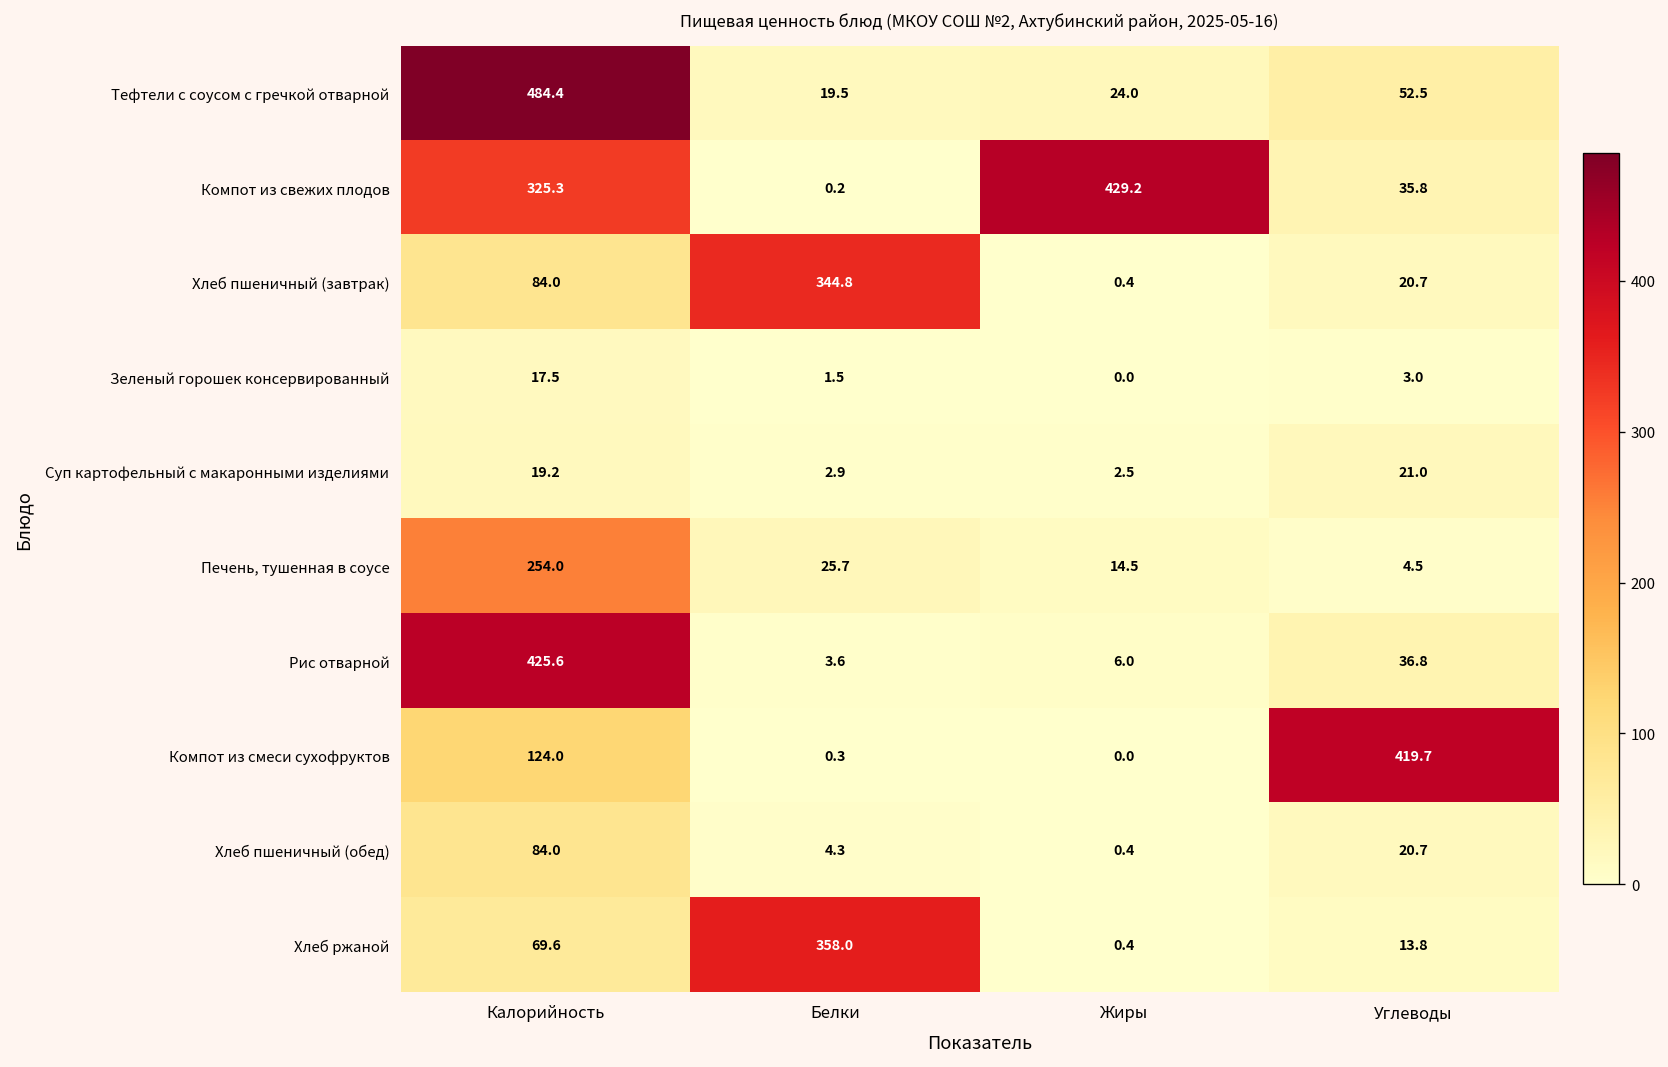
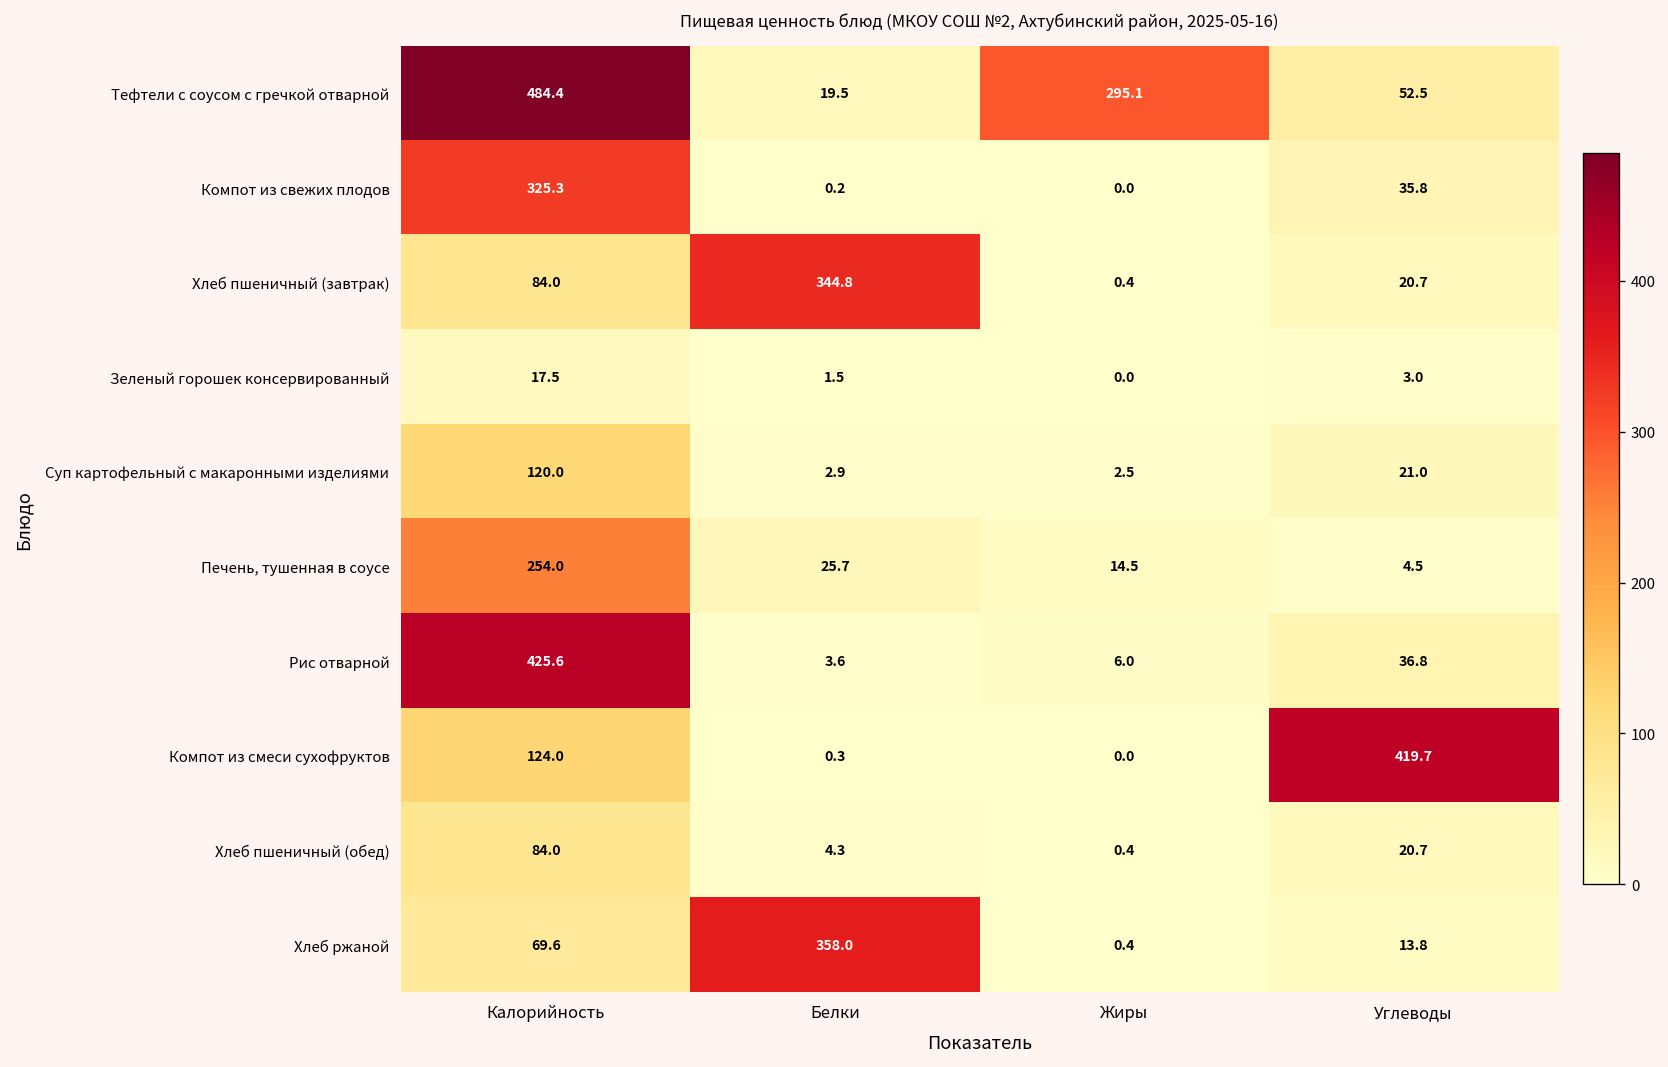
  {
    "Тефтели с соусом с гречкой отварной": {
      "Калорийность": 484.4,
      "Белки": 19.5,
-     "Жиры": 24.0,
+     "Жиры": 295.1,
      "Углеводы": 52.5
    },
    "Компот из свежих плодов": {
      "Калорийность": 325.3,
      "Белки": 0.2,
-     "Жиры": 429.2,
+     "Жиры": 0.0,
      "Углеводы": 35.8
    },
    "Хлеб пшеничный (завтрак)": {
      "Калорийность": 84.0,
      "Белки": 344.8,
      "Жиры": 0.4,
      "Углеводы": 20.7
    },
    "Зеленый горошек консервированный": {
      "Калорийность": 17.5,
      "Белки": 1.5,
      "Жиры": 0.0,
      "Углеводы": 3.0
    },
    "Суп картофельный с макаронными изделиями": {
-     "Калорийность": 19.2,
+     "Калорийность": 120.0,
      "Белки": 2.9,
      "Жиры": 2.5,
      "Углеводы": 21.0
    },
    "Печень, тушенная в соусе": {
      "Калорийность": 254.0,
      "Белки": 25.7,
      "Жиры": 14.5,
      "Углеводы": 4.5
    },
    "Рис отварной": {
      "Калорийность": 425.6,
      "Белки": 3.6,
      "Жиры": 6.0,
      "Углеводы": 36.8
    },
    "Компот из смеси сухофруктов": {
      "Калорийность": 124.0,
      "Белки": 0.3,
      "Жиры": 0.0,
      "Углеводы": 419.7
    },
    "Хлеб пшеничный (обед)": {
      "Калорийность": 84.0,
      "Белки": 4.3,
      "Жиры": 0.4,
      "Углеводы": 20.7
    },
    "Хлеб ржаной": {
      "Калорийность": 69.6,
      "Белки": 358.0,
      "Жиры": 0.4,
      "Углеводы": 13.8
    }
  }
